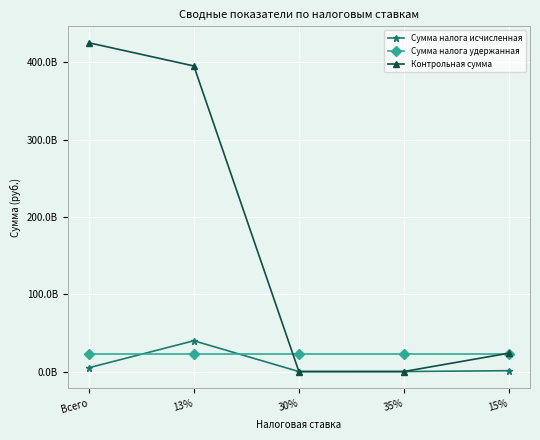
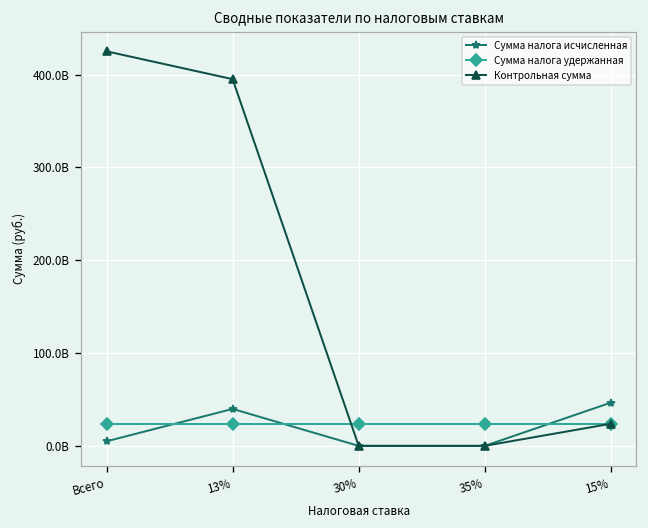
  {
    "Сумма налога исчисленная": {
      "Всего": 0,
      "13%": 40000000000,
-     "15%": 0
+     "15%": 50000000000
    },
    "Сумма налога удержанная": {
      "Всего": 20000000000,
      "13%": 20000000000,
      "30%": 20000000000,
      "35%": 20000000000
    },
    "Контрольная сумма": {
      "Всего": 430000000000,
      "13%": 400000000000
    }
  }
